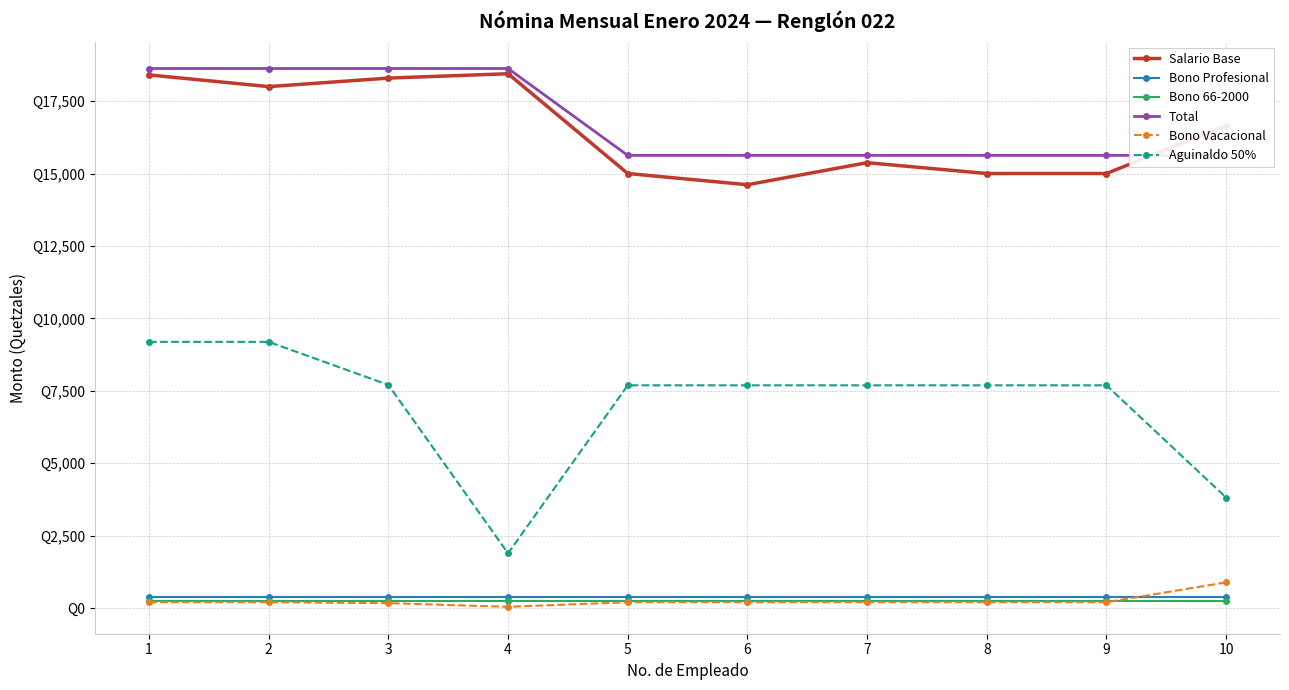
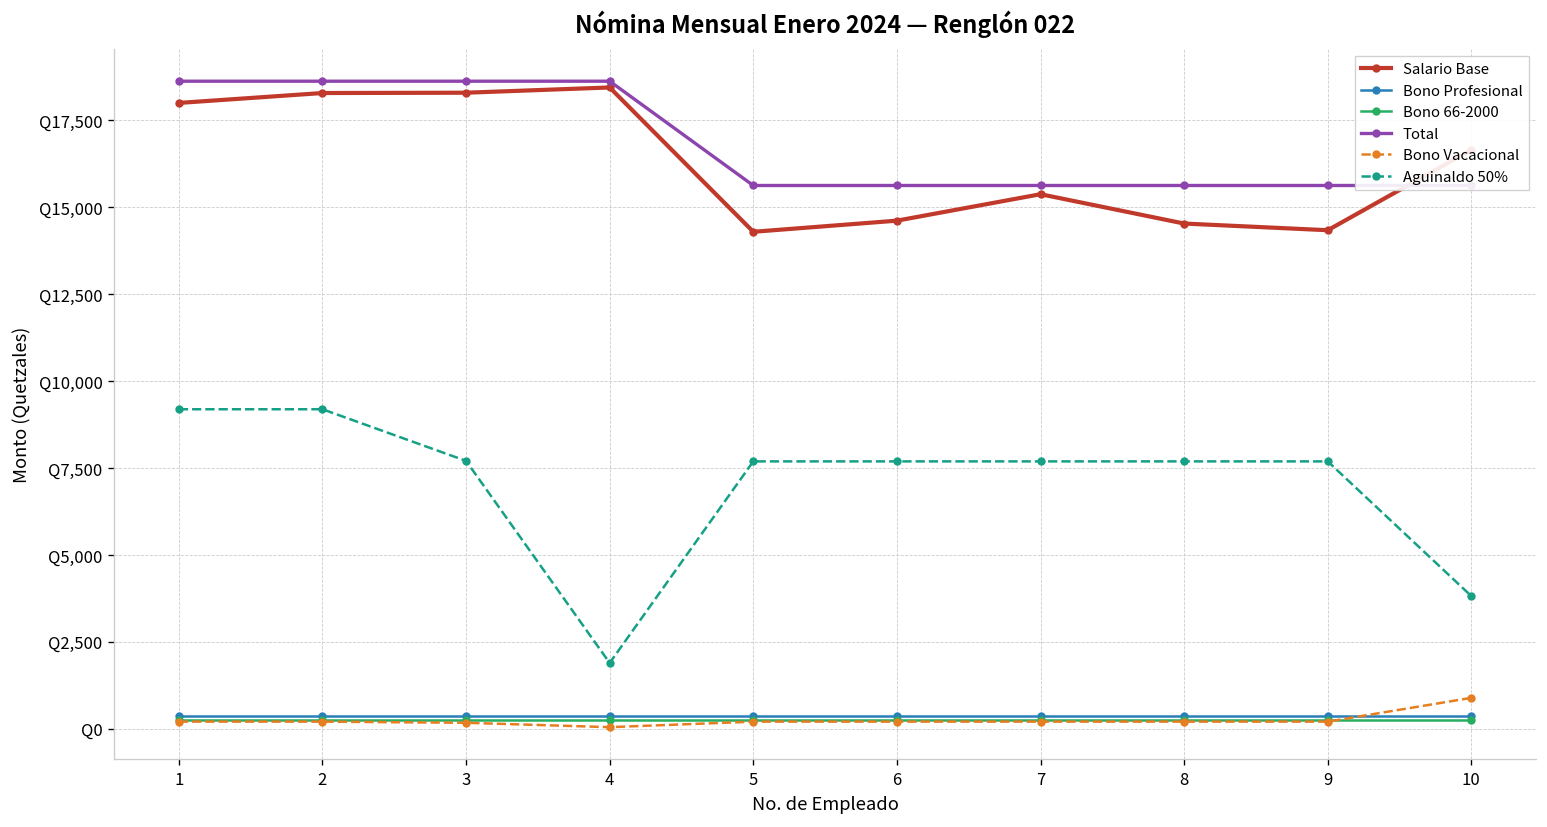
  {
    "Salario Base": {
-     "1": "Q18,400",
-     "2": "Q18,000",
+     "1": "Q18,000",
+     "2": "Q18,300",
      "3": "Q18,300",
      "4": "Q18,400",
-     "5": "Q15,000",
+     "5": "Q14,300",
      "6": "Q14,600",
      "7": "Q15,400",
-     "8": "Q15,000",
-     "9": "Q15,000"
+     "8": "Q14,500",
+     "9": "Q14,300"
    },
    "Bono Profesional": {
      "1": "Q400",
      "2": "Q400",
      "3": "Q400",
      "4": "Q400",
      "5": "Q400",
      "6": "Q400",
      "7": "Q400",
      "8": "Q400",
      "9": "Q400",
      "10": "Q400"
    },
    "Total": {
      "1": "Q18,600",
      "2": "Q18,600",
      "3": "Q18,600",
      "4": "Q18,600",
      "5": "Q15,600",
      "6": "Q15,600",
      "7": "Q15,600",
      "8": "Q15,600",
      "9": "Q15,600"
    },
    "Bono Vacacional": {
      "4": "Q0",
      "10": "Q900"
    }
  }
